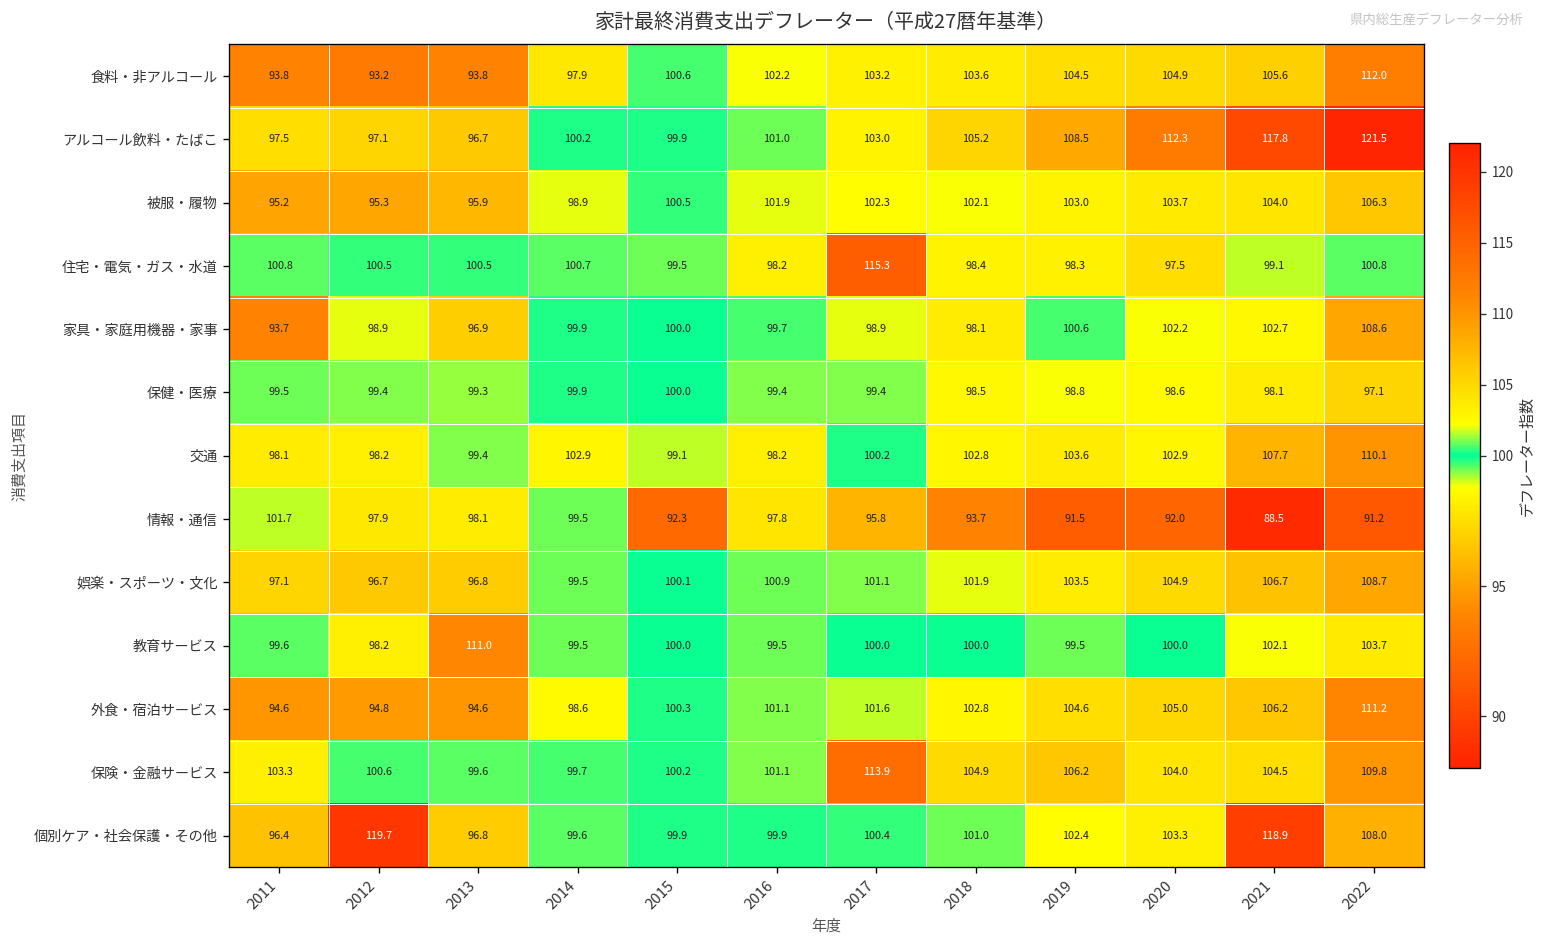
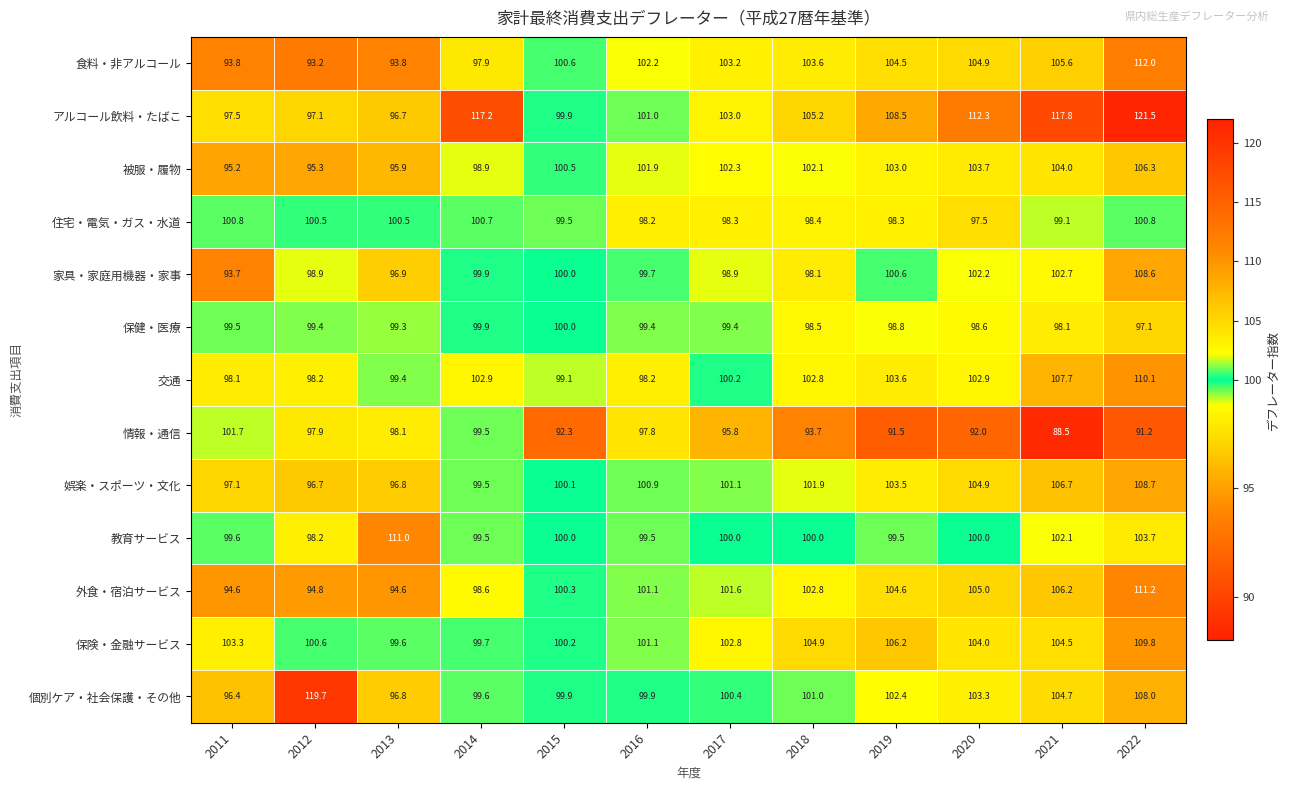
  {
    "食料・非アルコール": {
      "2011": 93.8,
      "2012": 93.2,
      "2013": 93.8,
      "2014": 97.9,
      "2015": 100.6,
      "2016": 102.2,
      "2017": 103.2,
      "2018": 103.6,
      "2019": 104.5,
      "2020": 104.9,
      "2021": 105.6,
      "2022": 112.0
    },
    "アルコール飲料・たばこ": {
      "2011": 97.5,
      "2012": 97.1,
      "2013": 96.7,
-     "2014": 100.2,
+     "2014": 117.2,
      "2015": 99.9,
      "2016": 101.0,
      "2017": 103.0,
      "2018": 105.2,
      "2019": 108.5,
      "2020": 112.3,
      "2021": 117.8,
      "2022": 121.5
    },
    "被服・履物": {
      "2011": 95.2,
      "2012": 95.3,
      "2013": 95.9,
      "2014": 98.9,
      "2015": 100.5,
      "2016": 101.9,
      "2017": 102.3,
      "2018": 102.1,
      "2019": 103.0,
      "2020": 103.7,
      "2021": 104.0,
      "2022": 106.3
    },
    "住宅・電気・ガス・水道": {
      "2011": 100.8,
      "2012": 100.5,
      "2013": 100.5,
      "2014": 100.7,
      "2015": 99.5,
      "2016": 98.2,
-     "2017": 115.3,
+     "2017": 98.3,
      "2018": 98.4,
      "2019": 98.3,
      "2020": 97.5,
      "2021": 99.1,
      "2022": 100.8
    },
    "家具・家庭用機器・家事": {
      "2011": 93.7,
      "2012": 98.9,
      "2013": 96.9,
      "2014": 99.9,
      "2015": 100.0,
      "2016": 99.7,
      "2017": 98.9,
      "2018": 98.1,
      "2019": 100.6,
      "2020": 102.2,
      "2021": 102.7,
      "2022": 108.6
    },
    "保健・医療": {
      "2011": 99.5,
      "2012": 99.4,
      "2013": 99.3,
      "2014": 99.9,
      "2015": 100.0,
      "2016": 99.4,
      "2017": 99.4,
      "2018": 98.5,
      "2019": 98.8,
      "2020": 98.6,
      "2021": 98.1,
      "2022": 97.1
    },
    "交通": {
      "2011": 98.1,
      "2012": 98.2,
      "2013": 99.4,
      "2014": 102.9,
      "2015": 99.1,
      "2016": 98.2,
      "2017": 100.2,
      "2018": 102.8,
      "2019": 103.6,
      "2020": 102.9,
      "2021": 107.7,
      "2022": 110.1
    },
    "情報・通信": {
      "2011": 101.7,
      "2012": 97.9,
      "2013": 98.1,
      "2014": 99.5,
      "2015": 92.3,
      "2016": 97.8,
      "2017": 95.8,
      "2018": 93.7,
      "2019": 91.5,
      "2020": 92.0,
      "2021": 88.5,
      "2022": 91.2
    },
    "娯楽・スポーツ・文化": {
      "2011": 97.1,
      "2012": 96.7,
      "2013": 96.8,
      "2014": 99.5,
      "2015": 100.1,
      "2016": 100.9,
      "2017": 101.1,
      "2018": 101.9,
      "2019": 103.5,
      "2020": 104.9,
      "2021": 106.7,
      "2022": 108.7
    },
    "教育サービス": {
      "2011": 99.6,
      "2012": 98.2,
      "2013": 111.0,
      "2014": 99.5,
      "2015": 100.0,
      "2016": 99.5,
      "2017": 100.0,
      "2018": 100.0,
      "2019": 99.5,
      "2020": 100.0,
      "2021": 102.1,
      "2022": 103.7
    },
    "外食・宿泊サービス": {
      "2011": 94.6,
      "2012": 94.8,
      "2013": 94.6,
      "2014": 98.6,
      "2015": 100.3,
      "2016": 101.1,
      "2017": 101.6,
      "2018": 102.8,
      "2019": 104.6,
      "2020": 105.0,
      "2021": 106.2,
      "2022": 111.2
    },
    "保険・金融サービス": {
      "2011": 103.3,
      "2012": 100.6,
      "2013": 99.6,
      "2014": 99.7,
      "2015": 100.2,
      "2016": 101.1,
-     "2017": 113.9,
+     "2017": 102.8,
      "2018": 104.9,
      "2019": 106.2,
      "2020": 104.0,
      "2021": 104.5,
      "2022": 109.8
    },
    "個別ケア・社会保護・その他": {
      "2011": 96.4,
      "2012": 119.7,
      "2013": 96.8,
      "2014": 99.6,
      "2015": 99.9,
      "2016": 99.9,
      "2017": 100.4,
      "2018": 101.0,
      "2019": 102.4,
      "2020": 103.3,
-     "2021": 118.9,
+     "2021": 104.7,
      "2022": 108.0
    }
  }
